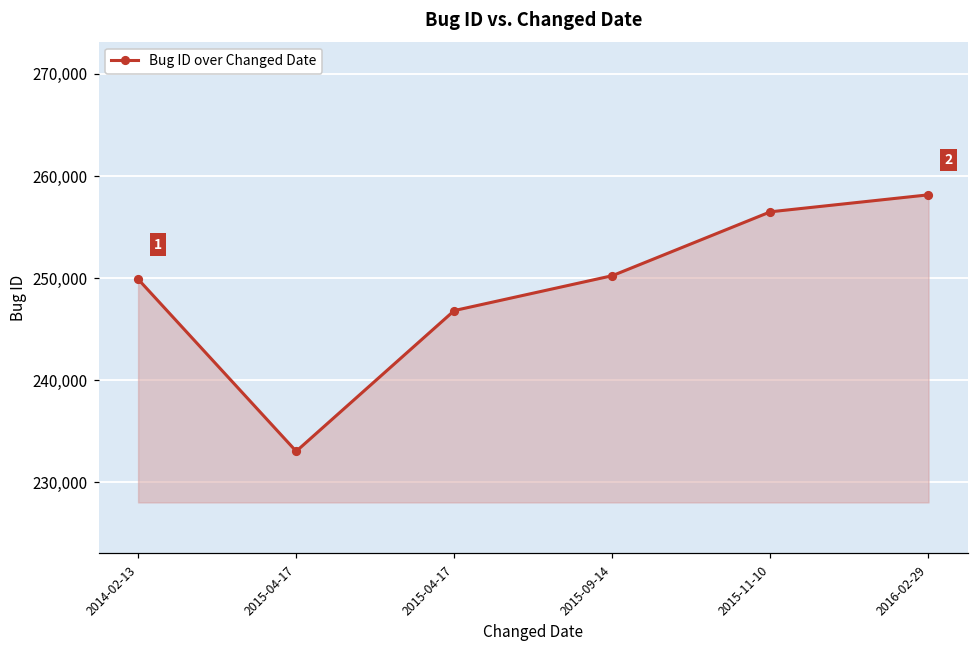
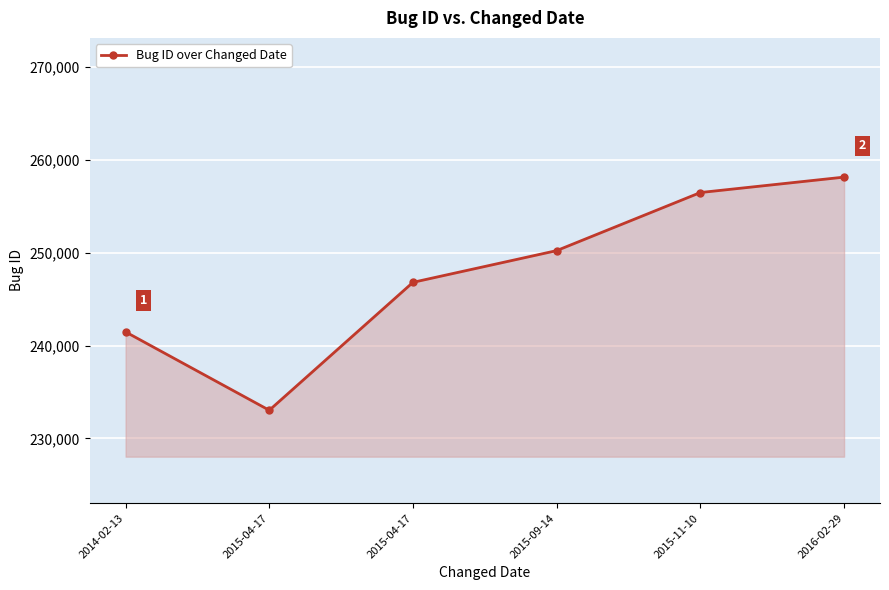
  {
-   "2014-02-13": "250,000",
+   "2014-02-13": "241,000",
    "2015-09-14": "250,000",
    "2015-11-10": "256,000",
    "2016-02-29": "258,000"
  }
